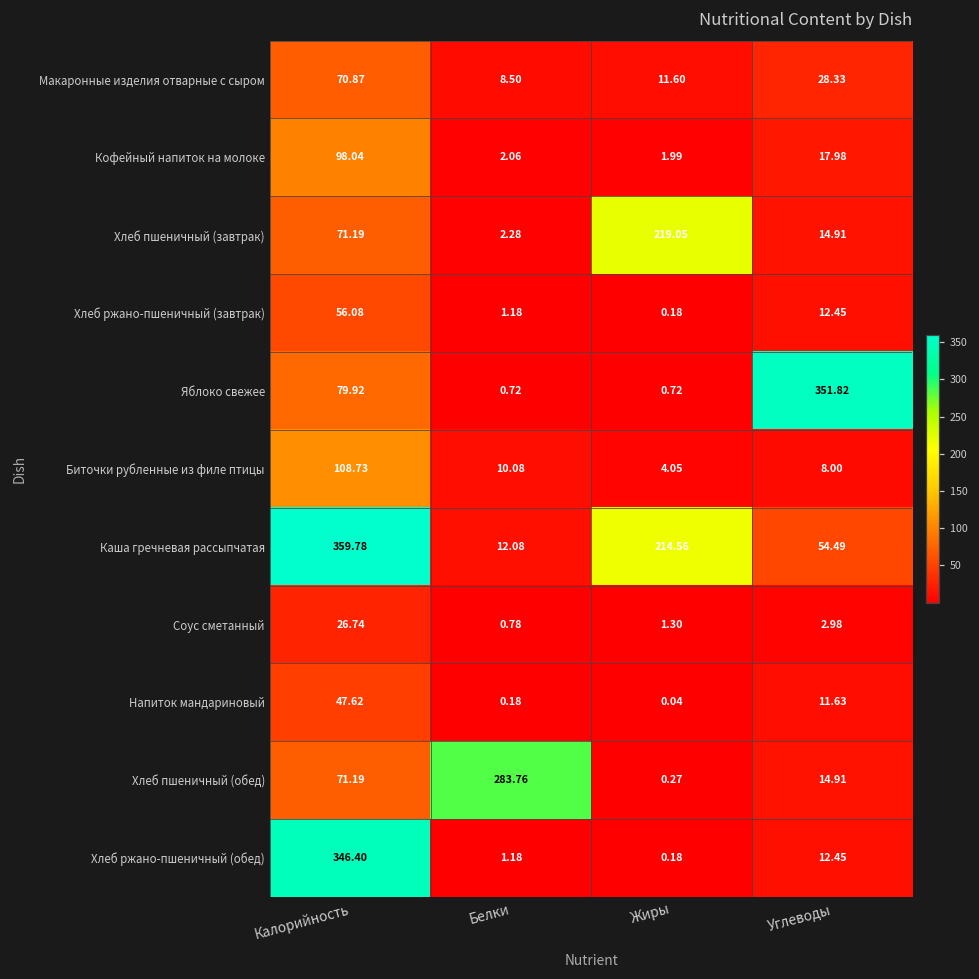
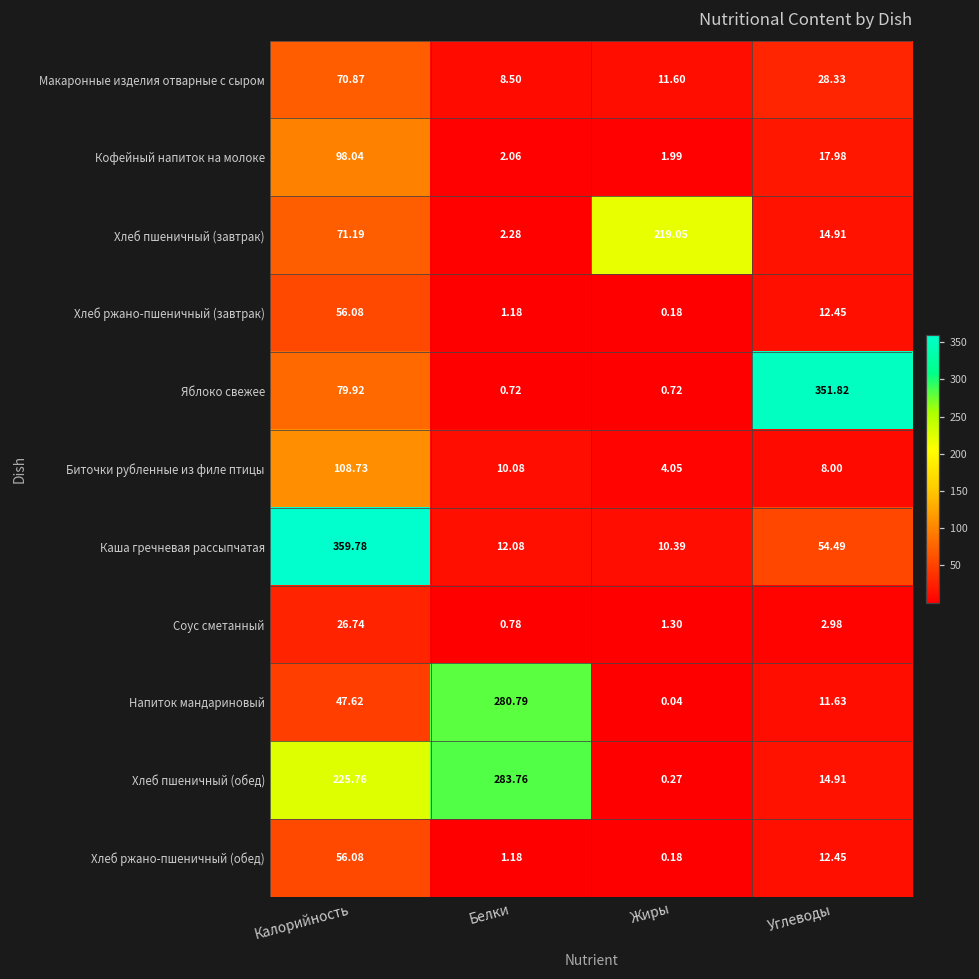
  {
    "Макаронные изделия отварные с сыром": {
      "Калорийность": 70.87,
      "Белки": 8.50,
      "Жиры": 11.60,
      "Углеводы": 28.33
    },
    "Кофейный напиток на молоке": {
      "Калорийность": 98.04,
      "Белки": 2.06,
      "Жиры": 1.99,
      "Углеводы": 17.98
    },
    "Хлеб пшеничный (завтрак)": {
      "Калорийность": 71.19,
      "Белки": 2.28,
      "Жиры": 219.05,
      "Углеводы": 14.91
    },
    "Хлеб ржано-пшеничный (завтрак)": {
      "Калорийность": 56.08,
      "Белки": 1.18,
      "Жиры": 0.18,
      "Углеводы": 12.45
    },
    "Яблоко свежее": {
      "Калорийность": 79.92,
      "Белки": 0.72,
      "Жиры": 0.72,
      "Углеводы": 351.82
    },
    "Биточки рубленные из филе птицы": {
      "Калорийность": 108.73,
      "Белки": 10.08,
      "Жиры": 4.05,
      "Углеводы": 8.00
    },
    "Каша гречневая рассыпчатая": {
      "Калорийность": 359.78,
      "Белки": 12.08,
-     "Жиры": 214.56,
+     "Жиры": 10.39,
      "Углеводы": 54.49
    },
    "Соус сметанный": {
      "Калорийность": 26.74,
      "Белки": 0.78,
      "Жиры": 1.30,
      "Углеводы": 2.98
    },
    "Напиток мандариновый": {
      "Калорийность": 47.62,
-     "Белки": 0.18,
+     "Белки": 280.79,
      "Жиры": 0.04,
      "Углеводы": 11.63
    },
    "Хлеб пшеничный (обед)": {
-     "Калорийность": 71.19,
+     "Калорийность": 225.76,
      "Белки": 283.76,
      "Жиры": 0.27,
      "Углеводы": 14.91
    },
    "Хлеб ржано-пшеничный (обед)": {
-     "Калорийность": 346.40,
+     "Калорийность": 56.08,
      "Белки": 1.18,
      "Жиры": 0.18,
      "Углеводы": 12.45
    }
  }
